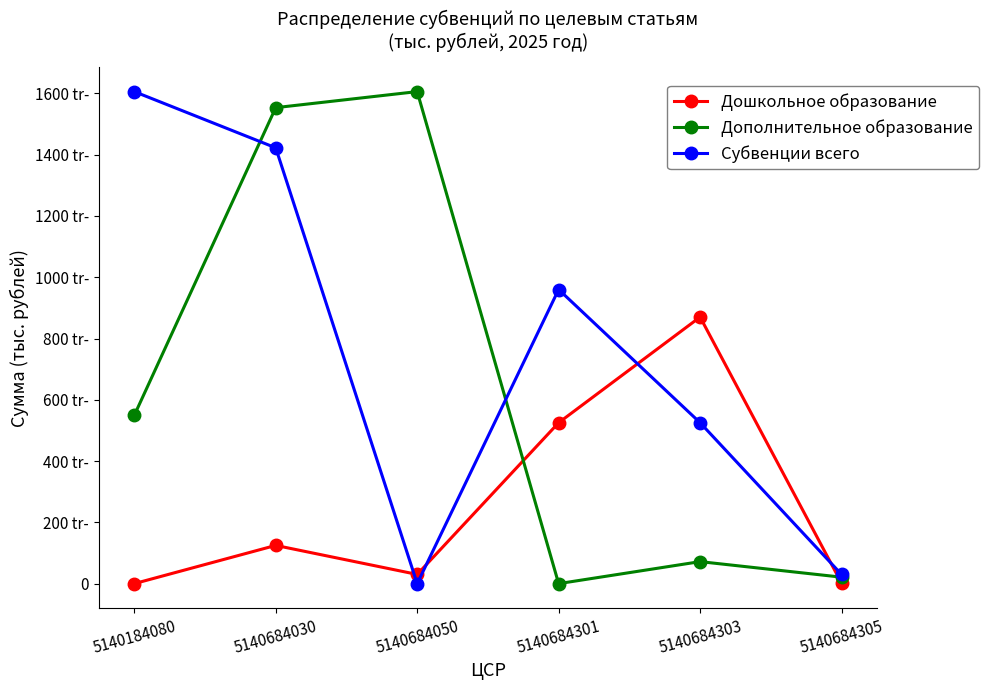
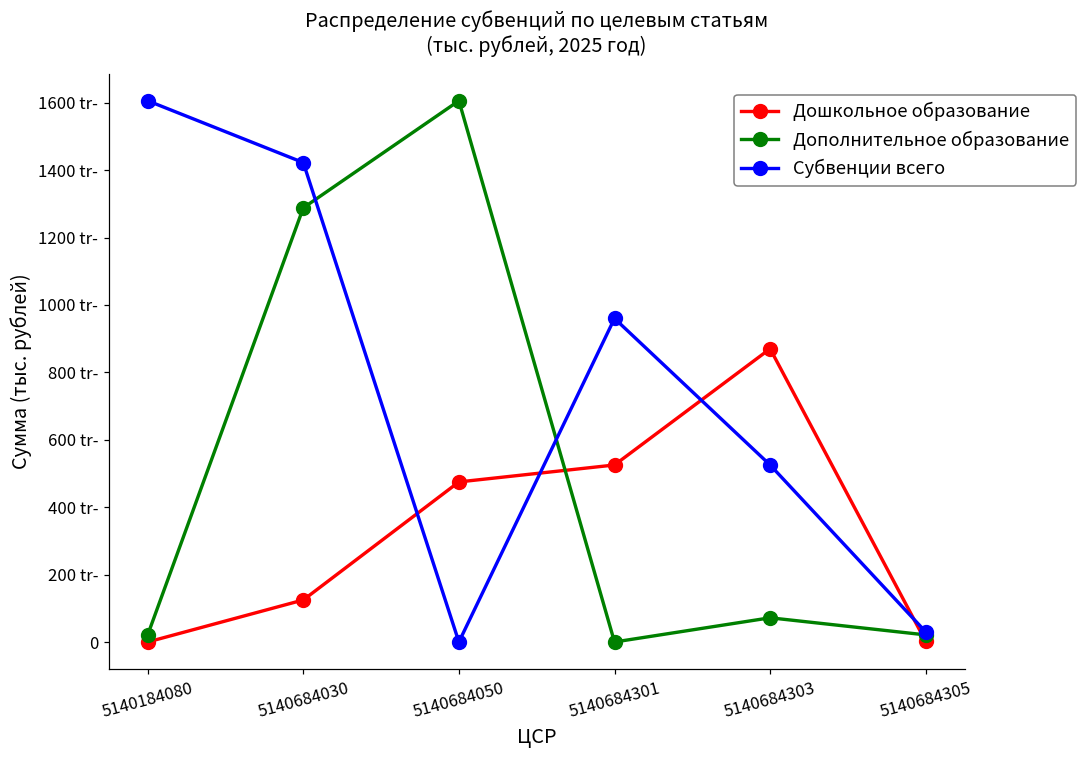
  {
    "Дошкольное образование": {
      "5140184080": "0 tr-",
      "5140684030": "130 tr-",
-     "5140684050": "30 tr-",
+     "5140684050": "480 tr-",
      "5140684301": "530 tr-",
      "5140684303": "870 tr-",
      "5140684305": "0 tr-"
    },
    "Дополнительное образование": {
-     "5140184080": "550 tr-",
-     "5140684030": "1550 tr-",
+     "5140184080": "20 tr-",
+     "5140684030": "1290 tr-",
      "5140684050": "1610 tr-",
      "5140684301": "0 tr-",
      "5140684303": "70 tr-",
      "5140684305": "20 tr-"
    },
    "Субвенции всего": {
      "5140184080": "1610 tr-",
      "5140684030": "1420 tr-",
      "5140684050": "0 tr-",
      "5140684301": "960 tr-",
      "5140684303": "530 tr-",
      "5140684305": "30 tr-"
    }
  }
